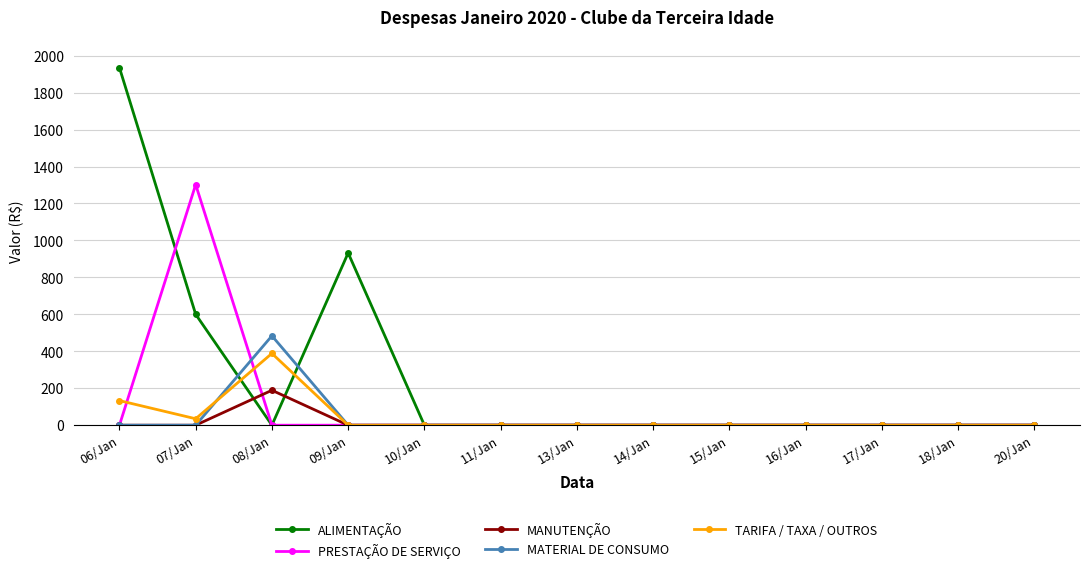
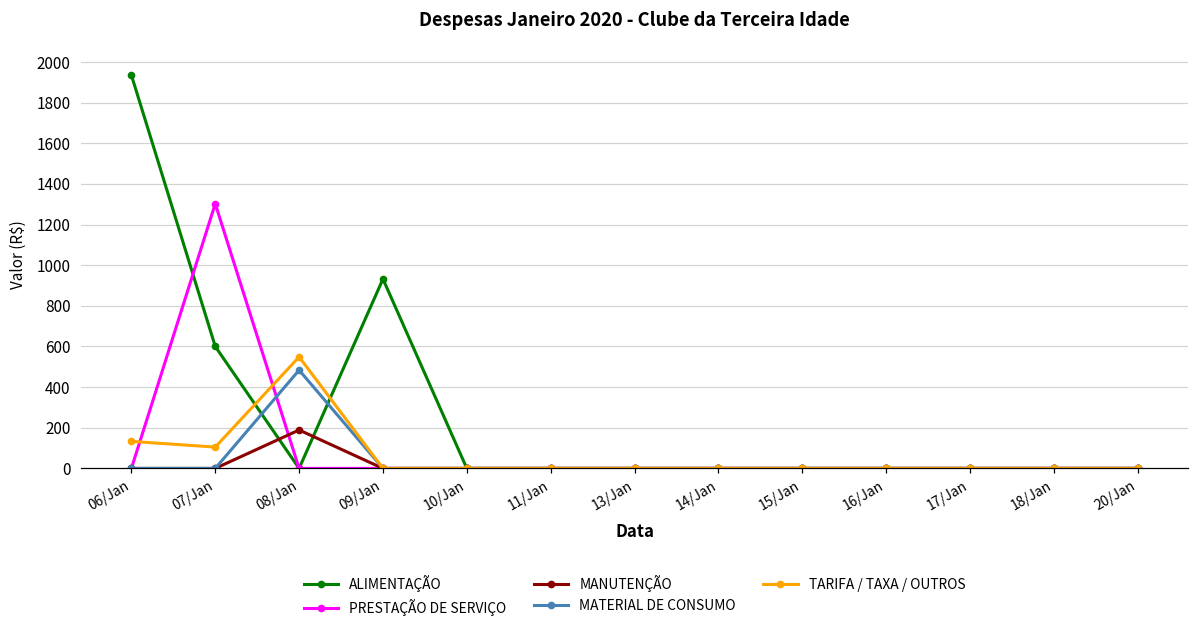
  {
    "ALIMENTAÇÃO": {
      "06/Jan": 1930,
      "07/Jan": 600,
      "09/Jan": 930
    },
    "PRESTAÇÃO DE SERVIÇO": {
      "07/Jan": 1300
    },
    "MANUTENÇÃO": {
      "08/Jan": 190
    },
    "MATERIAL DE CONSUMO": {
      "08/Jan": 480
    },
    "TARIFA / TAXA / OUTROS": {
      "06/Jan": 130,
-     "07/Jan": 30,
-     "08/Jan": 390
+     "07/Jan": 100,
+     "08/Jan": 550
    }
  }
